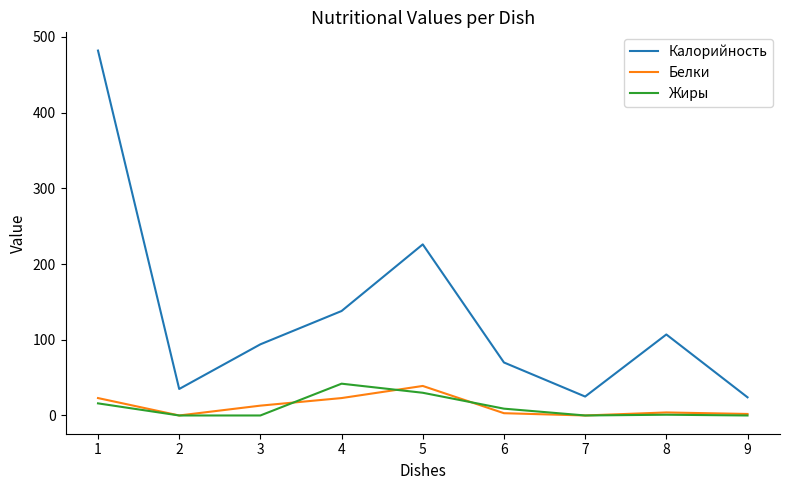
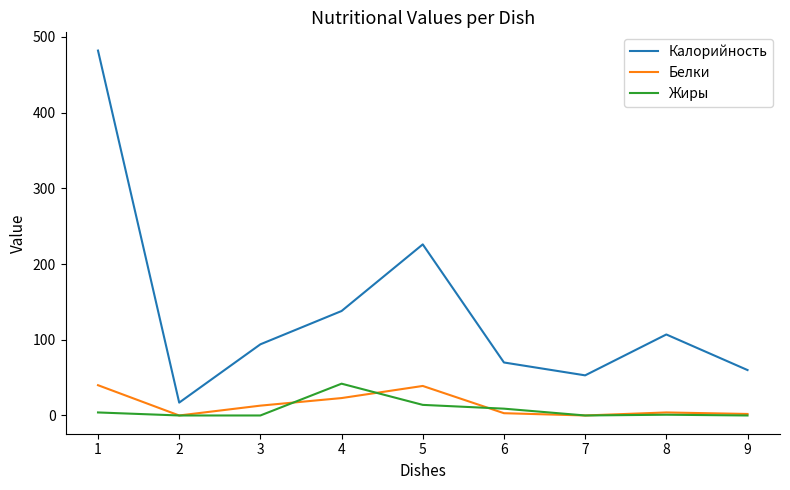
  {
    "Калорийность": {
      "1": 480,
-     "2": 40,
+     "2": 20,
      "3": 90,
      "4": 140,
      "5": 230,
      "6": 70,
-     "7": 30,
+     "7": 50,
      "8": 110,
-     "9": 20
+     "9": 60
    },
    "Белки": {
-     "1": 20,
+     "1": 40,
      "3": 10,
      "4": 20,
      "5": 40,
      "6": 0
    },
    "Жиры": {
-     "1": 20,
+     "1": 0,
      "3": 0,
      "4": 40,
-     "5": 30,
+     "5": 10,
      "6": 10
    }
  }
